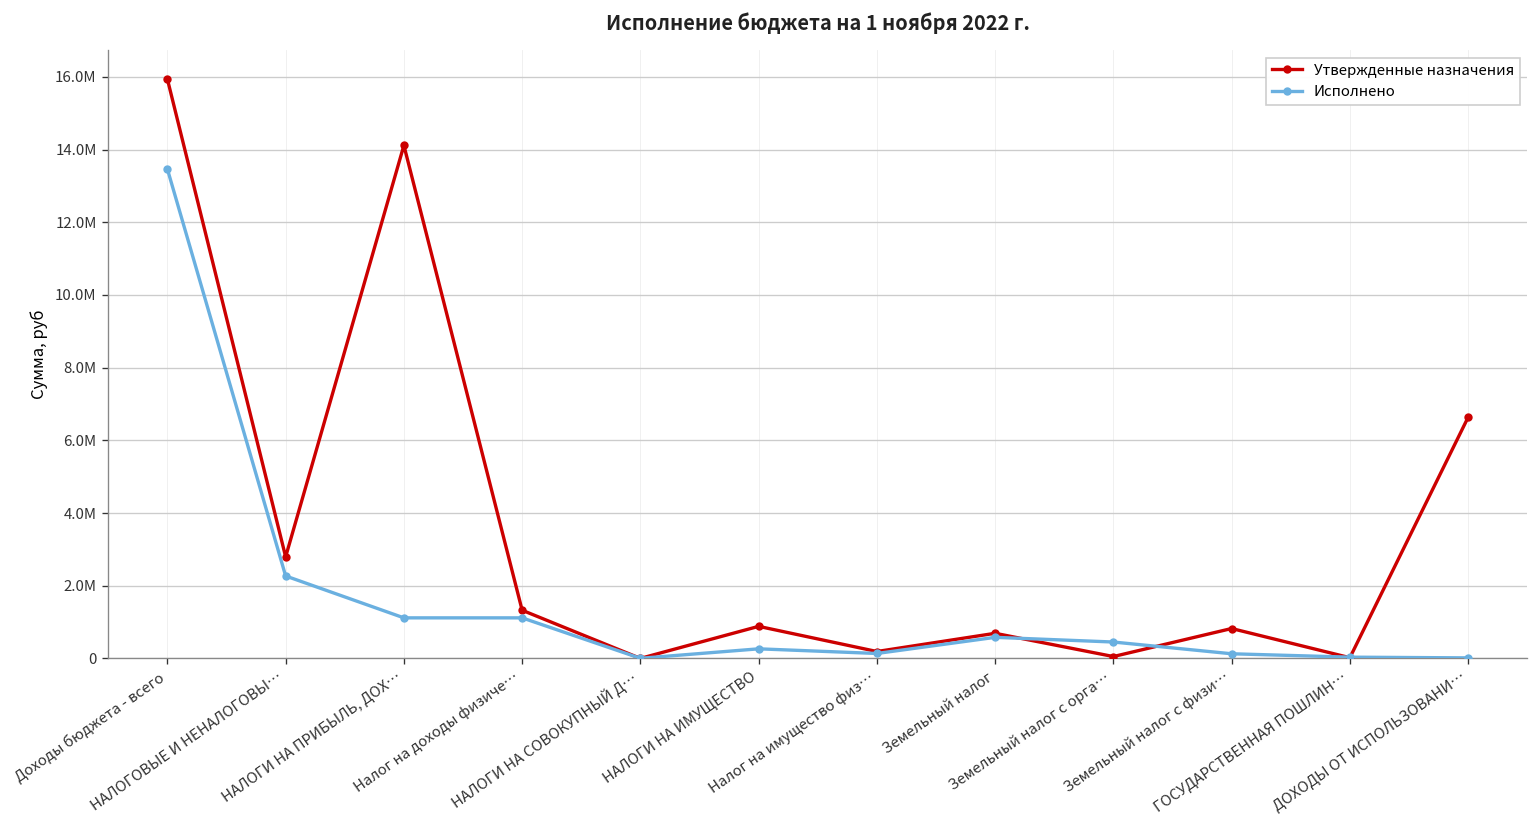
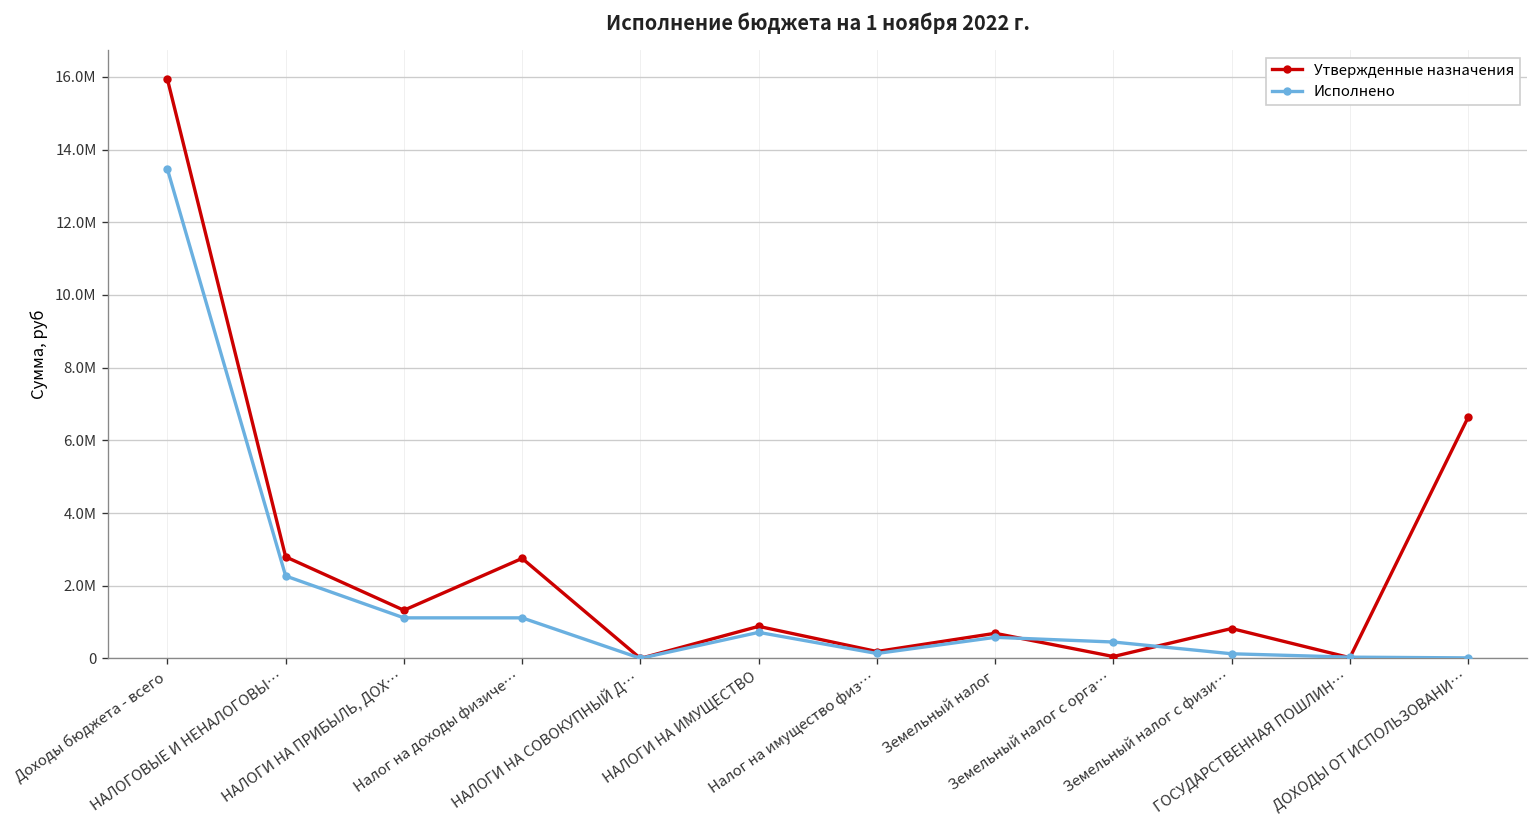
  {
    "Утвержденные назначения": {
      "Доходы бюджета - всего": 15900000,
      "НАЛОГОВЫЕ И НЕНАЛОГОВЫ…": 2800000,
-     "НАЛОГИ НА ПРИБЫЛЬ, ДОХ…": 14100000,
-     "Налог на доходы физиче…": 1300000,
+     "НАЛОГИ НА ПРИБЫЛЬ, ДОХ…": 1300000,
+     "Налог на доходы физиче…": 2800000,
      "НАЛОГИ НА ИМУЩЕСТВО": 900000,
      "Земельный налог": 700000,
      "Земельный налог с орга…": 100000,
      "Земельный налог с физи…": 800000,
      "ДОХОДЫ ОТ ИСПОЛЬЗОВАНИ…": 6600000
    },
    "Исполнено": {
      "Доходы бюджета - всего": 13500000,
      "НАЛОГОВЫЕ И НЕНАЛОГОВЫ…": 2300000,
      "НАЛОГИ НА ПРИБЫЛЬ, ДОХ…": 1100000,
      "Налог на доходы физиче…": 1100000,
-     "НАЛОГИ НА ИМУЩЕСТВО": 300000,
+     "НАЛОГИ НА ИМУЩЕСТВО": 700000,
      "Земельный налог": 600000,
      "Земельный налог с орга…": 500000,
      "Земельный налог с физи…": 100000,
      "ДОХОДЫ ОТ ИСПОЛЬЗОВАНИ…": 0
    }
  }
